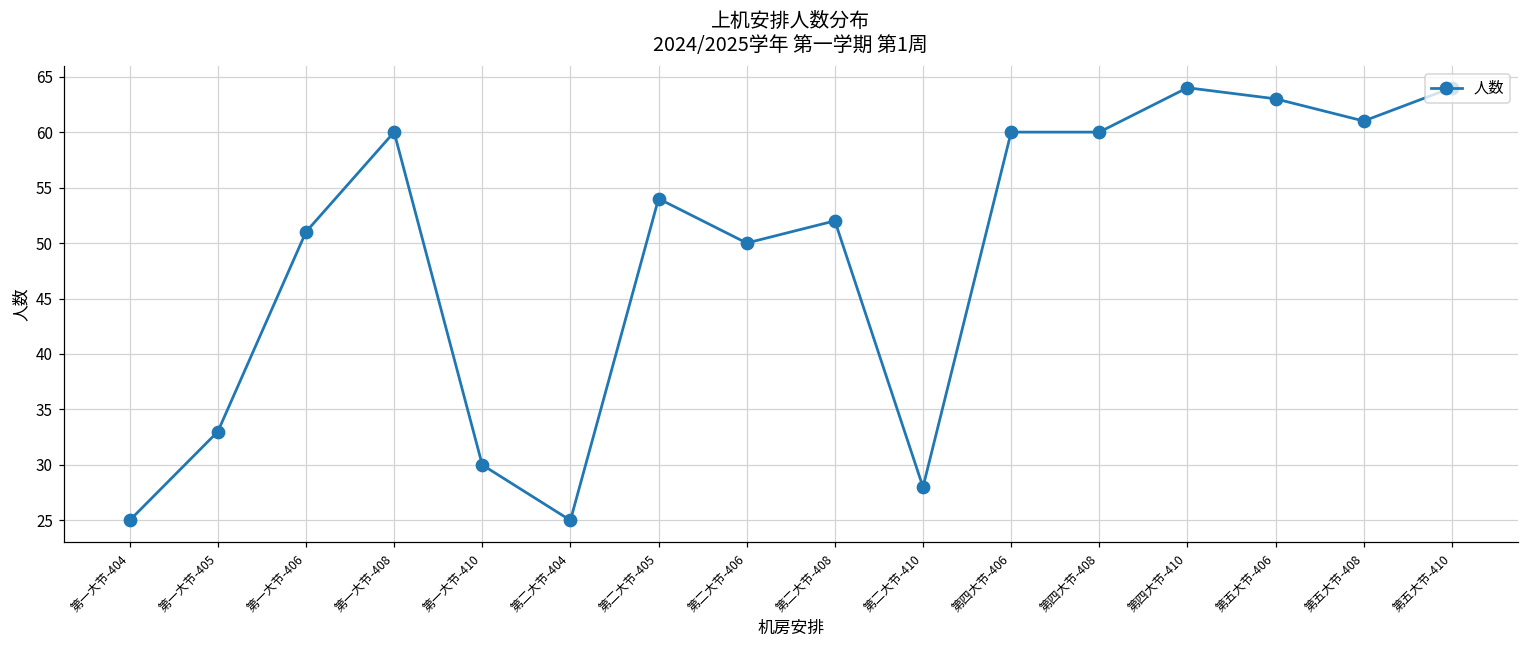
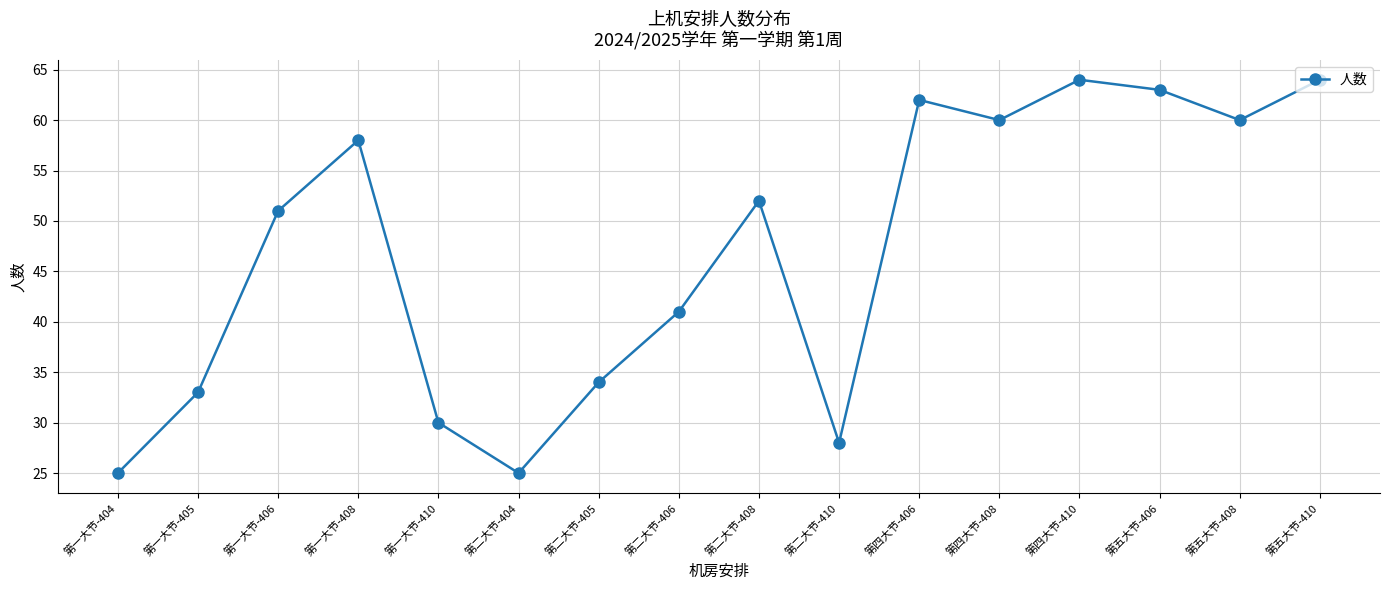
  {
    "第一大节-404": 25,
    "第一大节-405": 33,
    "第一大节-406": 51,
-   "第一大节-408": 60,
+   "第一大节-408": 58,
    "第一大节-410": 30,
    "第二大节-404": 25,
-   "第二大节-405": 54,
-   "第二大节-406": 50,
+   "第二大节-405": 34,
+   "第二大节-406": 41,
    "第二大节-408": 52,
    "第二大节-410": 28,
-   "第四大节-406": 60,
+   "第四大节-406": 62,
    "第四大节-408": 60,
    "第四大节-410": 64,
    "第五大节-406": 63,
-   "第五大节-408": 61
+   "第五大节-408": 60
  }
